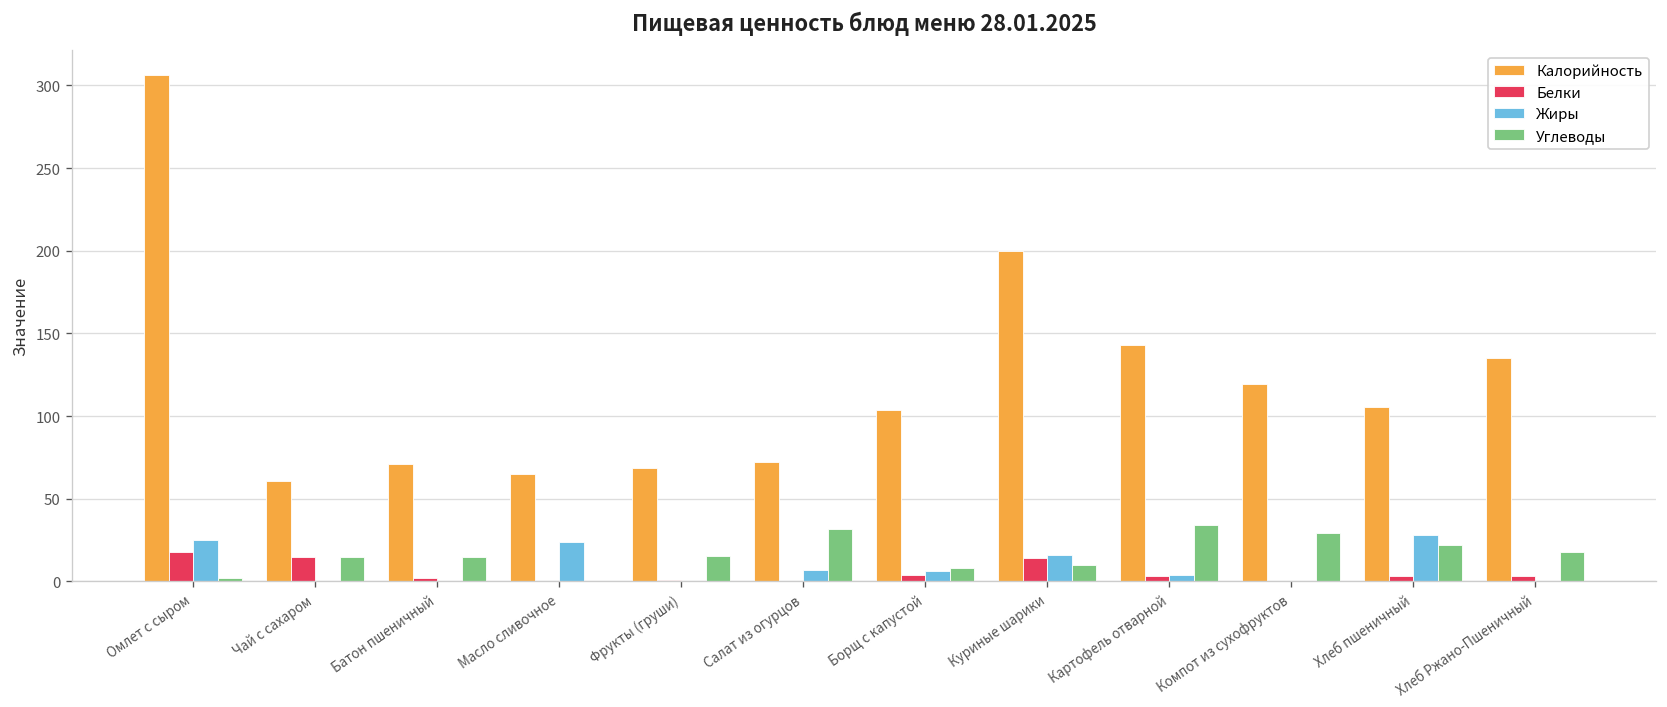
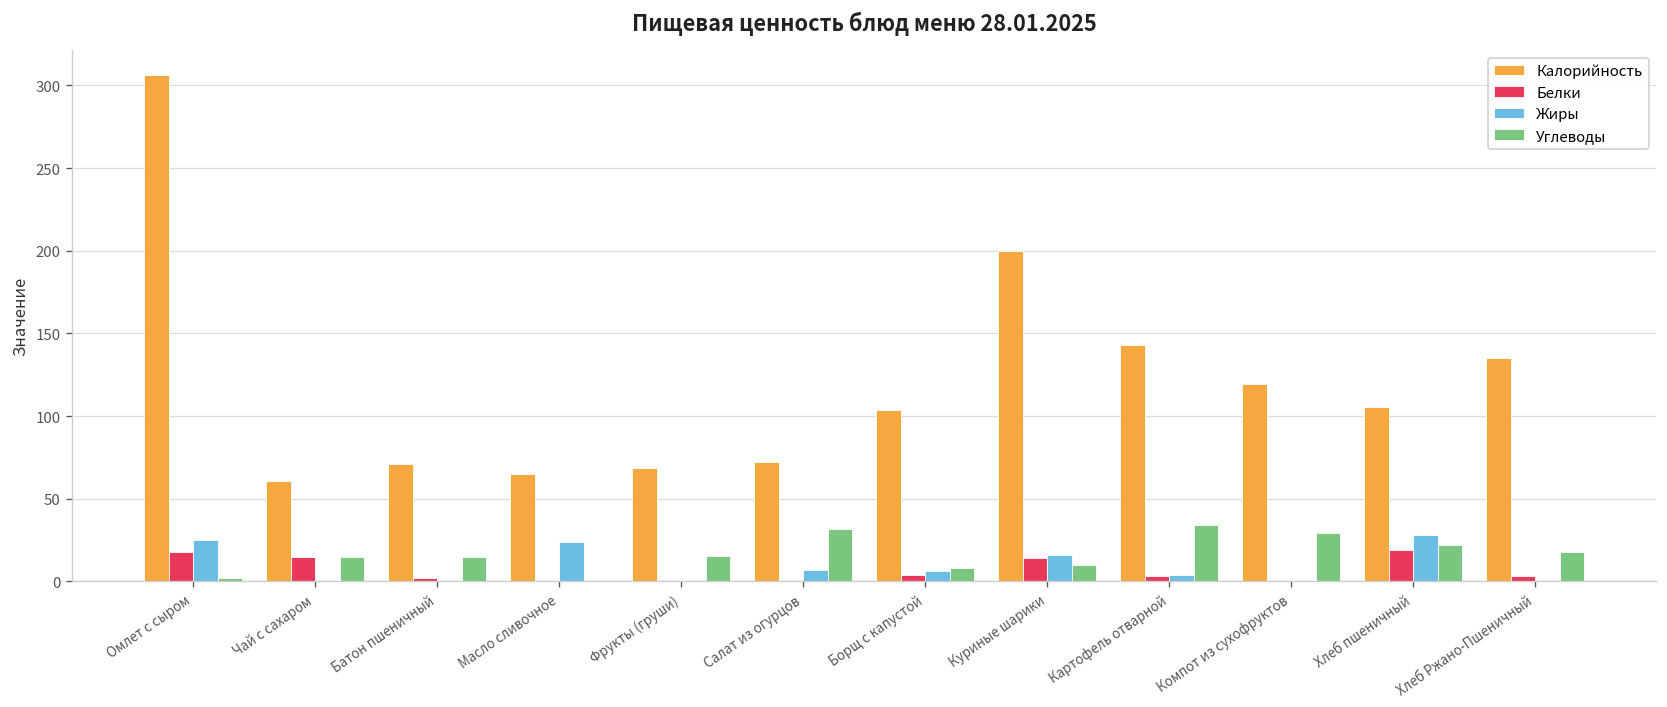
  {
    "Калорийность": {
      "Омлет с сыром": 306,
      "Чай с сахаром": 61,
      "Батон пшеничный": 71,
      "Масло сливочное": 65,
      "Фрукты (груши)": 69,
      "Салат из огурцов": 72,
      "Борщ с капустой": 103,
      "Куриные шарики": 200,
      "Картофель отварной": 143,
      "Компот из сухофруктов": 119,
      "Хлеб пшеничный": 106,
      "Хлеб Ржано-Пшеничный": 135
    },
    "Белки": {
      "Омлет с сыром": 18,
      "Чай с сахаром": 15,
      "Батон пшеничный": 2,
      "Масло сливочное": 0,
      "Борщ с капустой": 4,
      "Куриные шарики": 14,
      "Картофель отварной": 3,
      "Компот из сухофруктов": 0,
-     "Хлеб пшеничный": 3,
+     "Хлеб пшеничный": 19,
      "Хлеб Ржано-Пшеничный": 3
    },
    "Жиры": {
      "Омлет с сыром": 25,
      "Батон пшеничный": 0,
      "Масло сливочное": 24,
      "Салат из огурцов": 7,
      "Борщ с капустой": 6,
      "Куриные шарики": 16,
      "Картофель отварной": 4,
      "Компот из сухофруктов": 0,
      "Хлеб пшеничный": 28
    },
    "Углеводы": {
      "Омлет с сыром": 2,
      "Чай с сахаром": 15,
      "Батон пшеничный": 15,
      "Масло сливочное": 0,
      "Фрукты (груши)": 15,
      "Салат из огурцов": 32,
      "Борщ с капустой": 8,
      "Куриные шарики": 10,
      "Картофель отварной": 34,
      "Компот из сухофруктов": 29,
      "Хлеб пшеничный": 22,
      "Хлеб Ржано-Пшеничный": 18
    }
  }
